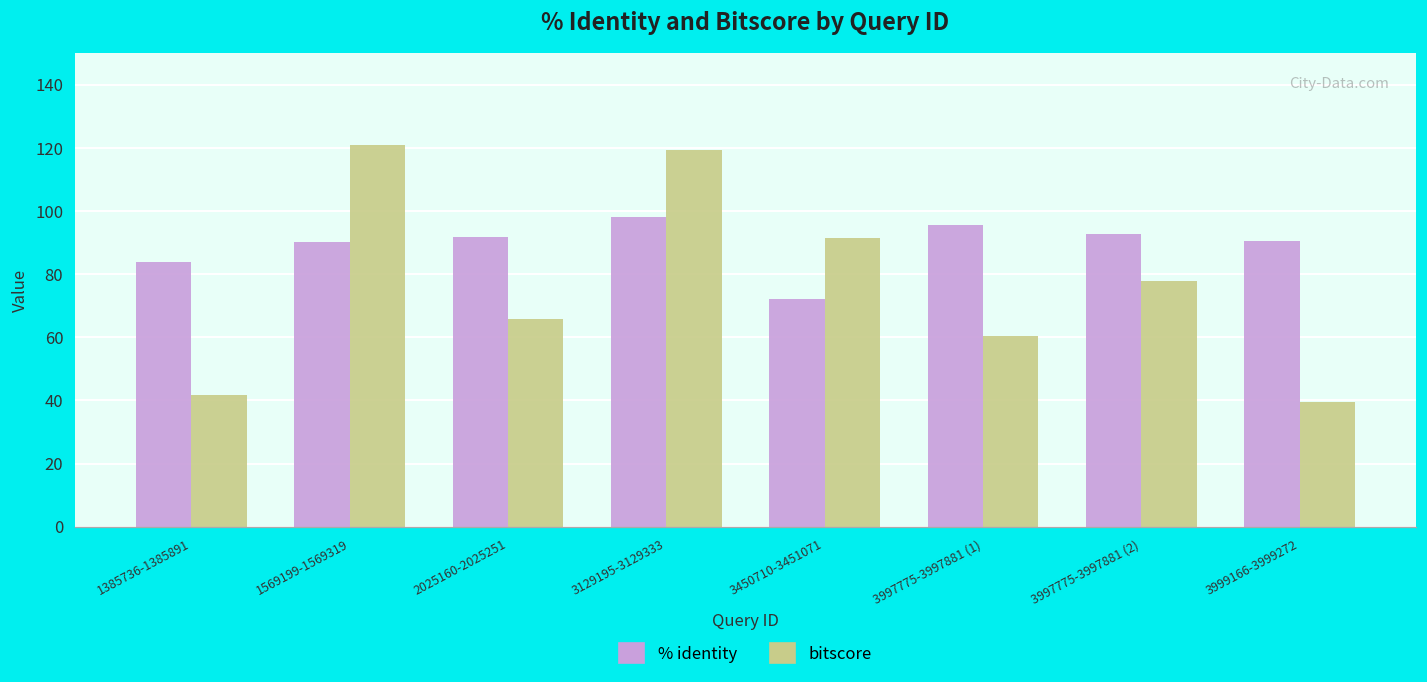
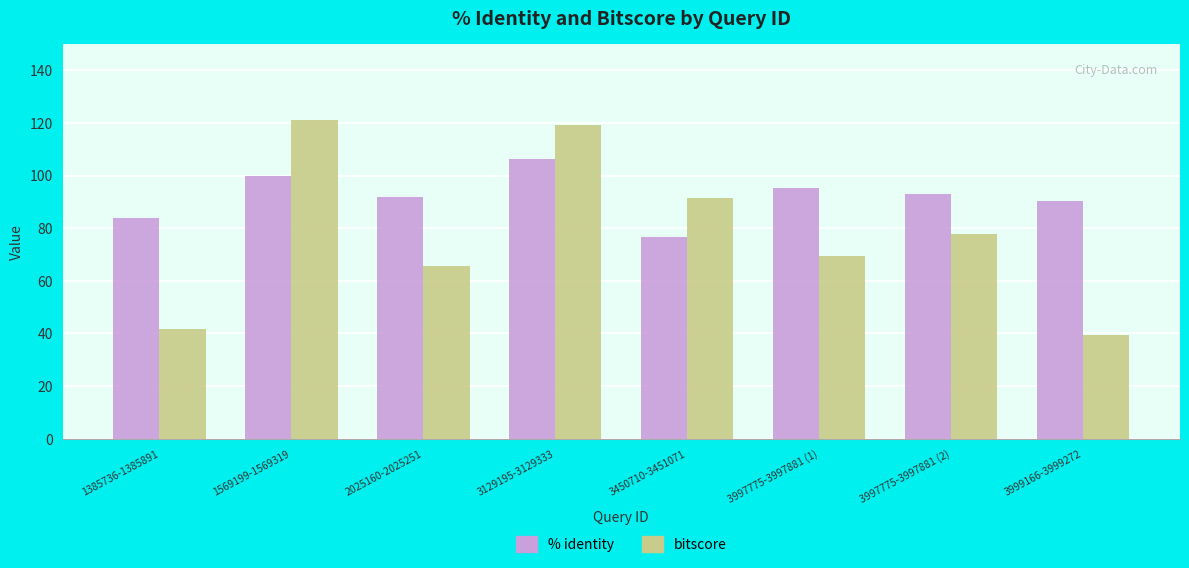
  {
    "% identity": {
      "1385736-1385891": 84,
-     "1569199-1569319": 90,
+     "1569199-1569319": 100,
      "2025160-2025251": 92,
-     "3129195-3129333": 98,
-     "3450710-3451071": 72,
+     "3129195-3129333": 106,
+     "3450710-3451071": 77,
      "3997775-3997881 (1)": 95,
      "3997775-3997881 (2)": 93,
      "3999166-3999272": 90
    },
    "bitscore": {
      "1385736-1385891": 42,
      "1569199-1569319": 121,
      "2025160-2025251": 66,
      "3129195-3129333": 119,
      "3450710-3451071": 92,
-     "3997775-3997881 (1)": 61,
+     "3997775-3997881 (1)": 69,
      "3997775-3997881 (2)": 78,
      "3999166-3999272": 40
    }
  }
